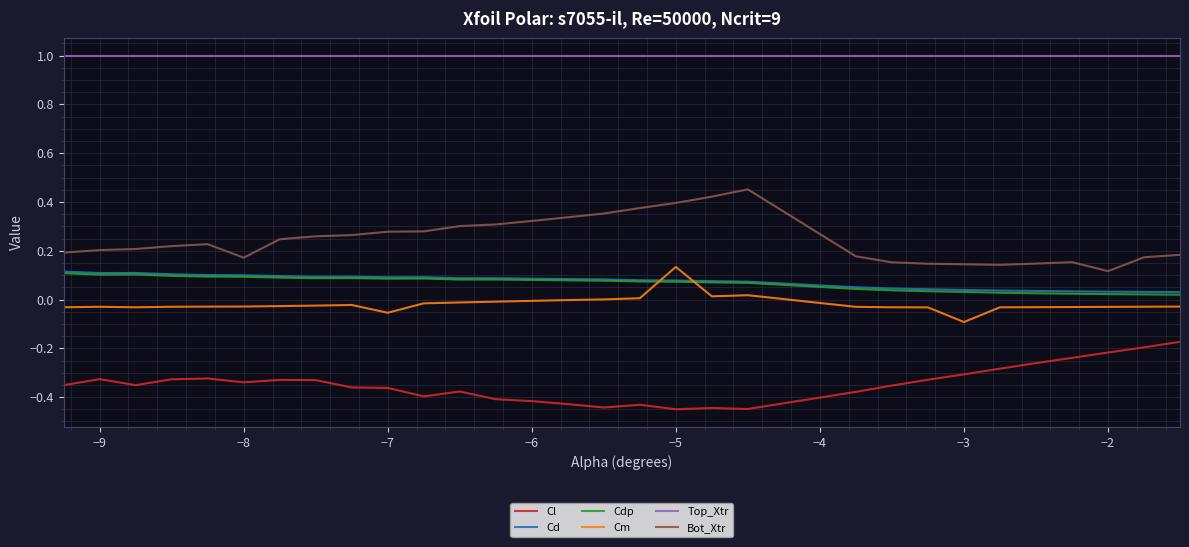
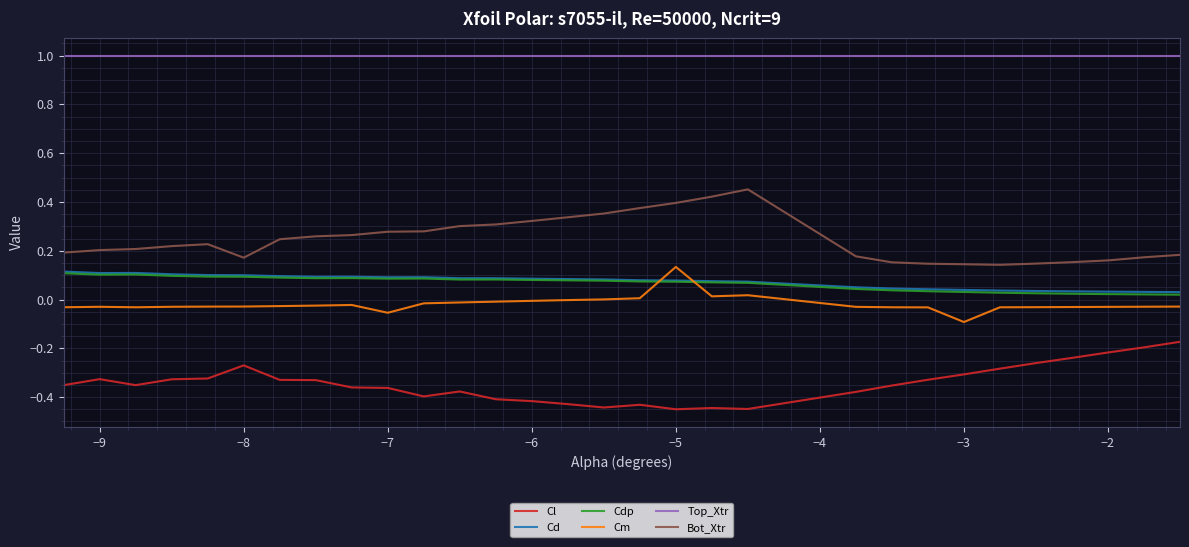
  {
    "Cl": {
      "−9": -0.33,
-     "−8": -0.34,
+     "−8": -0.27,
      "−7": -0.36,
      "−6": -0.42,
      "−5": -0.45,
      "−3": -0.31,
      "−2": -0.22
    },
    "Cm": {
      "−9": -0.03,
      "−8": -0.03,
      "−7": -0.05,
      "−6": -0.01,
      "−5": 0.13,
      "−3": -0.09,
      "−2": -0.03
    },
    "Top_Xtr": {
      "−9": 1.00,
      "−8": 1.00,
      "−7": 1.00,
      "−6": 1.00,
      "−5": 1.00,
      "−3": 1.00,
      "−2": 1.00
    },
    "Bot_Xtr": {
      "−9": 0.20,
      "−8": 0.17,
      "−7": 0.28,
      "−6": 0.32,
      "−5": 0.40,
      "−3": 0.14,
-     "−2": 0.12
+     "−2": 0.16
    }
  }
